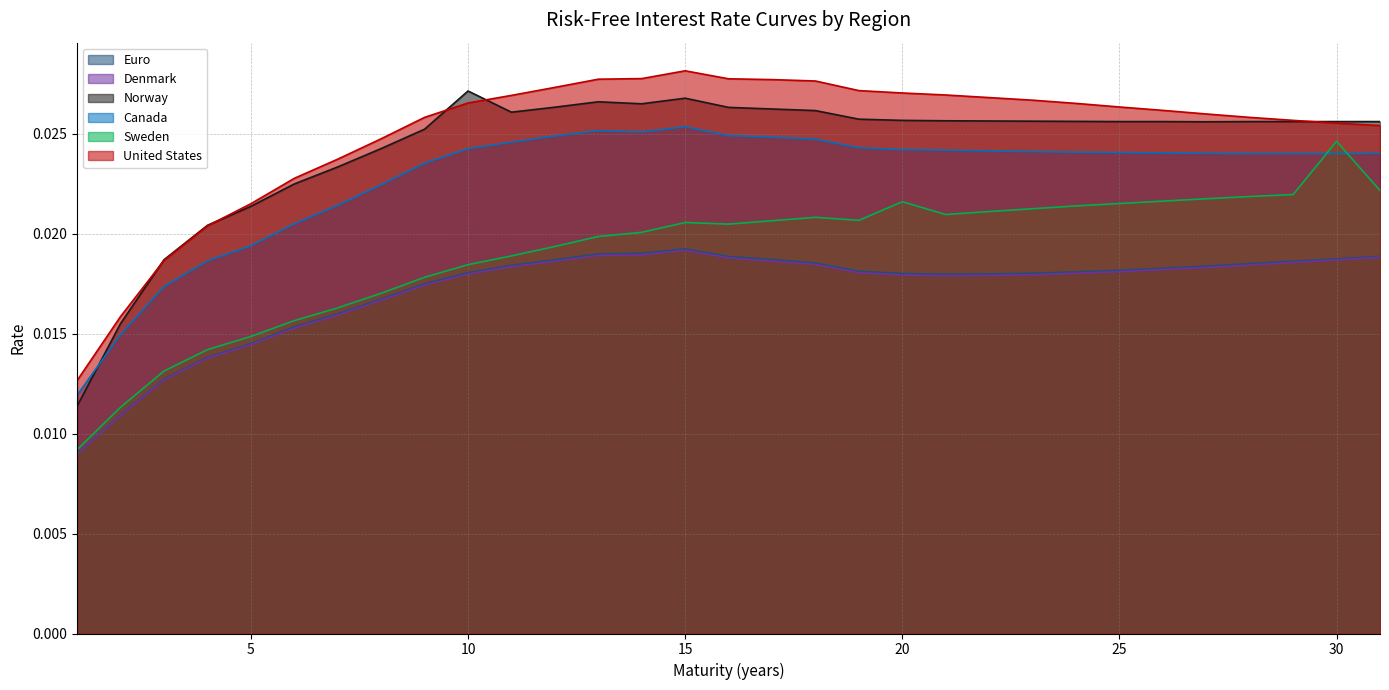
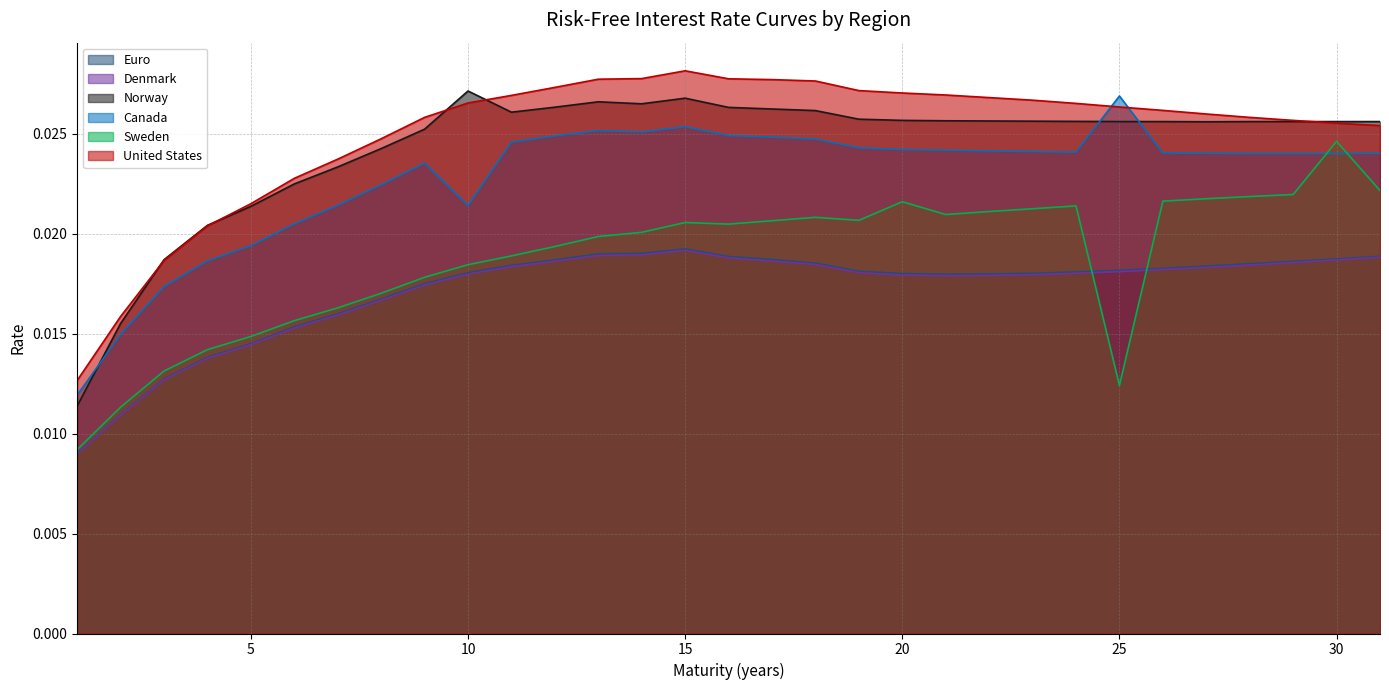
  {
    "Norway": {
      "5": 0.0214,
      "10": 0.0271,
      "15": 0.0268,
      "20": 0.0257,
      "25": 0.0256
    },
    "Canada": {
      "5": 0.0194,
-     "10": 0.0243,
+     "10": 0.0214,
      "15": 0.0254,
      "20": 0.0242,
-     "25": 0.0241,
+     "25": 0.0269,
      "30": 0.0240
    },
    "Sweden": {
      "5": 0.0149,
      "10": 0.0185,
      "15": 0.0206,
      "20": 0.0216,
-     "25": 0.0215,
+     "25": 0.0124,
      "30": 0.0246
    },
    "United States": {
      "5": 0.0215,
      "10": 0.0265,
      "15": 0.0282,
      "20": 0.0270,
      "25": 0.0263
    }
  }
